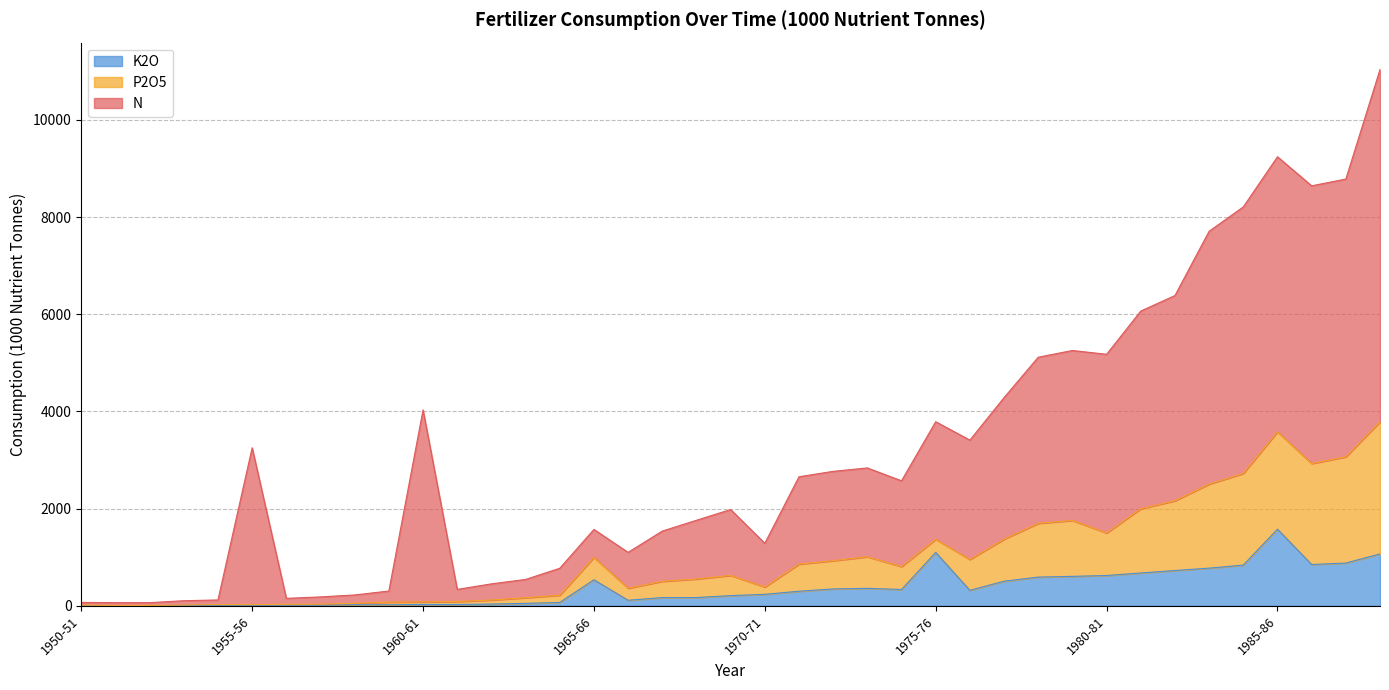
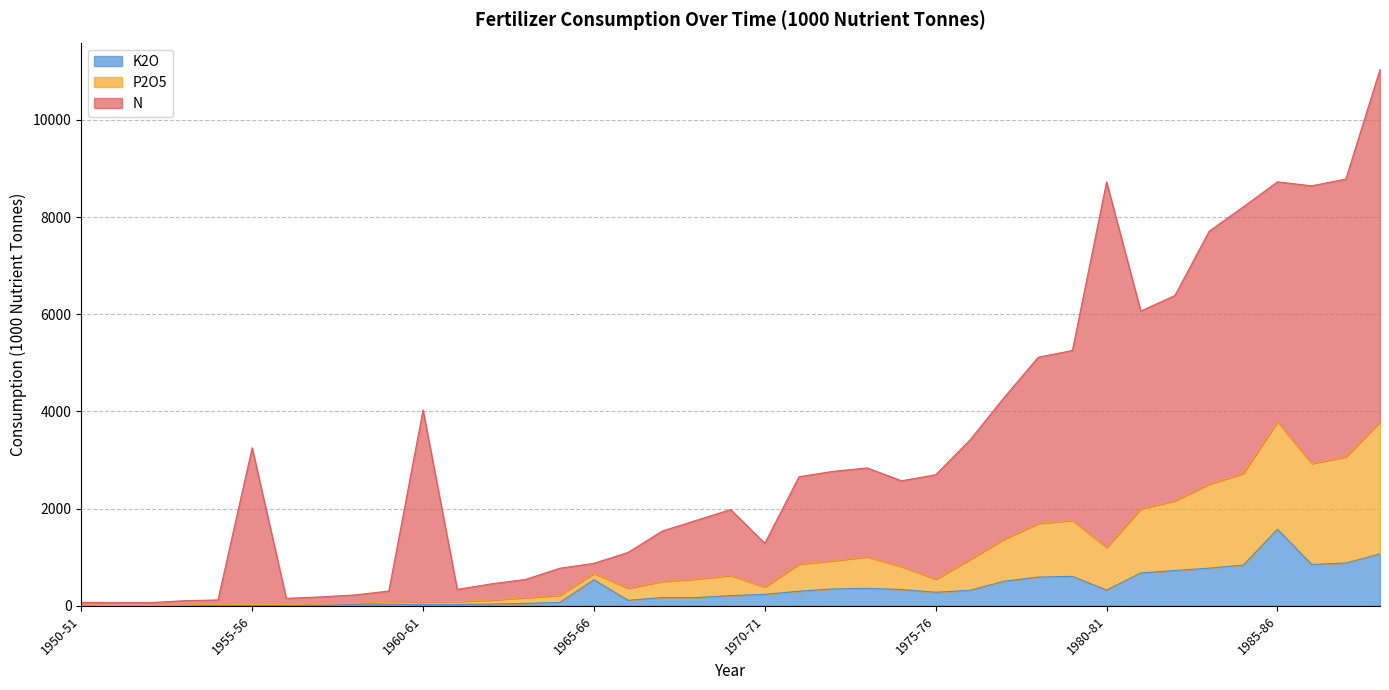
  {
    "K2O": {
      "1960-61": 0,
      "1965-66": 500,
      "1970-71": 200,
-     "1975-76": 1100,
-     "1980-81": 600,
+     "1975-76": 300,
+     "1980-81": 300,
      "1985-86": 1600
    },
    "P2O5": {
      "1960-61": 100,
-     "1965-66": 500,
+     "1965-66": 100,
      "1970-71": 200,
      "1975-76": 300,
      "1980-81": 900,
-     "1985-86": 2000
+     "1985-86": 2200
    },
    "N": {
      "1950-51": 100,
      "1955-56": 3200,
      "1960-61": 4000,
-     "1965-66": 600,
+     "1965-66": 200,
      "1970-71": 900,
-     "1975-76": 2400,
-     "1980-81": 3700,
-     "1985-86": 5700
+     "1975-76": 2100,
+     "1980-81": 7500,
+     "1985-86": 4900
    }
  }
